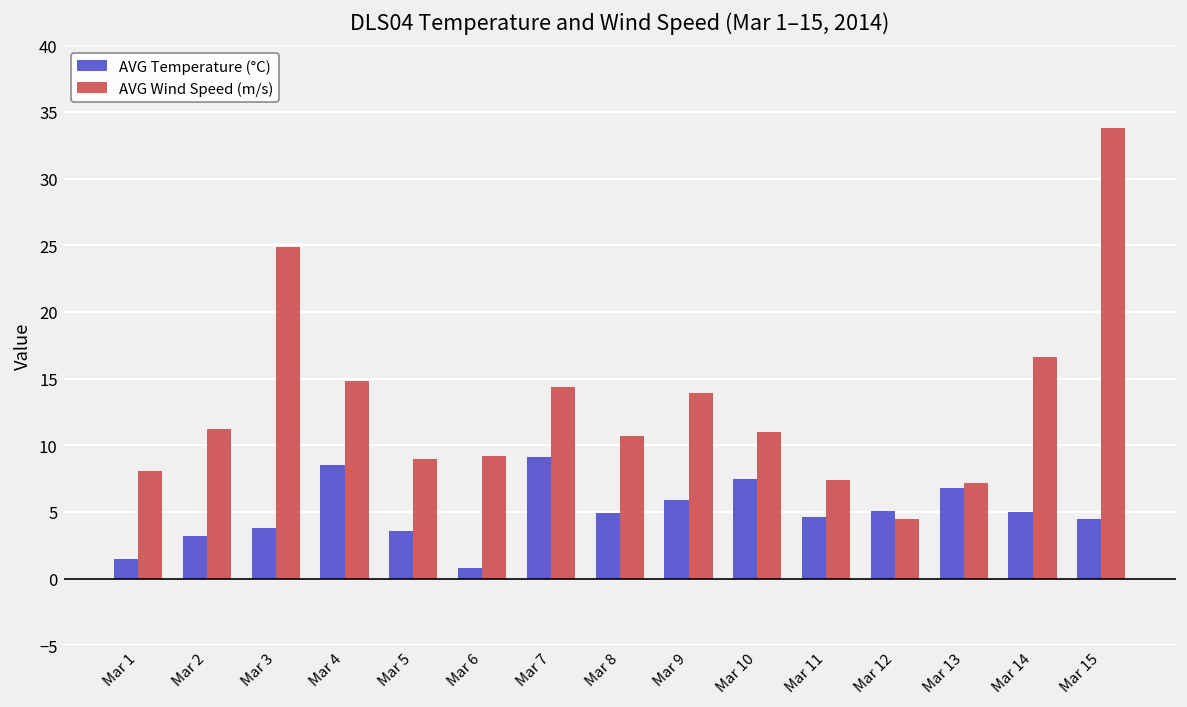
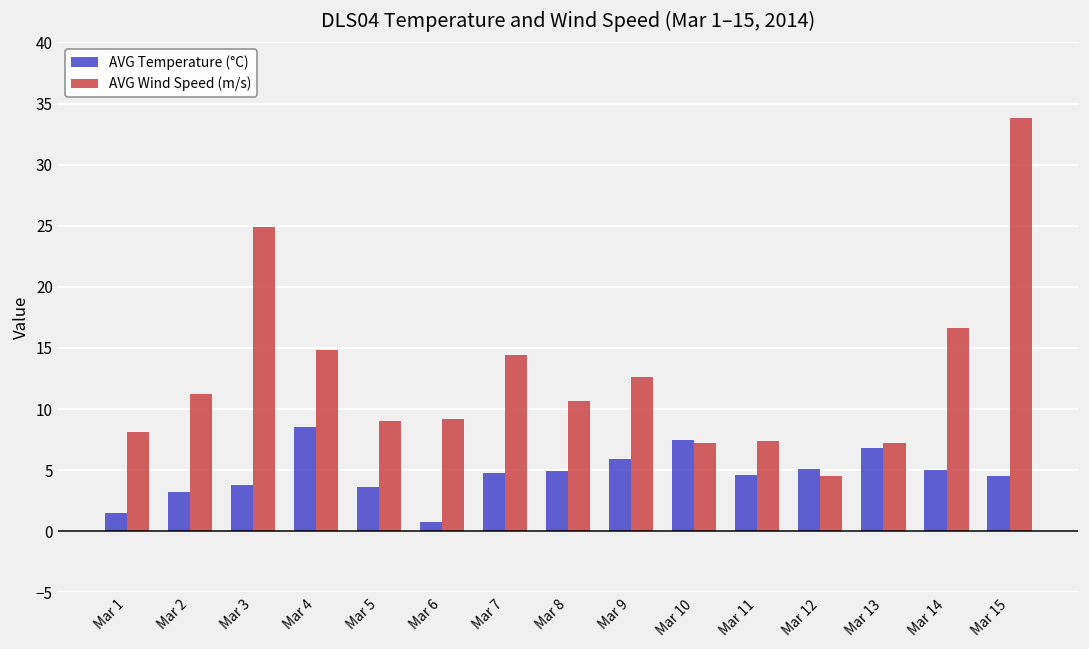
  {
    "AVG Temperature (°C)": {
      "Mar 1": 1.5,
      "Mar 2": 3.2,
      "Mar 3": 3.8,
      "Mar 4": 8.5,
      "Mar 5": 3.6,
      "Mar 6": 0.8,
-     "Mar 7": 9.1,
+     "Mar 7": 4.8,
      "Mar 8": 4.9,
      "Mar 9": 5.9,
      "Mar 10": 7.5,
      "Mar 11": 4.6,
      "Mar 12": 5.1,
      "Mar 13": 6.8,
      "Mar 14": 5.0,
      "Mar 15": 4.5
    },
    "AVG Wind Speed (m/s)": {
      "Mar 1": 8.1,
      "Mar 2": 11.2,
      "Mar 3": 24.9,
      "Mar 4": 14.8,
      "Mar 5": 9.0,
      "Mar 6": 9.2,
      "Mar 7": 14.4,
      "Mar 8": 10.7,
-     "Mar 9": 13.9,
-     "Mar 10": 11.0,
+     "Mar 9": 12.6,
+     "Mar 10": 7.2,
      "Mar 11": 7.4,
      "Mar 12": 4.5,
      "Mar 13": 7.2,
      "Mar 14": 16.6,
      "Mar 15": 33.8
    }
  }
